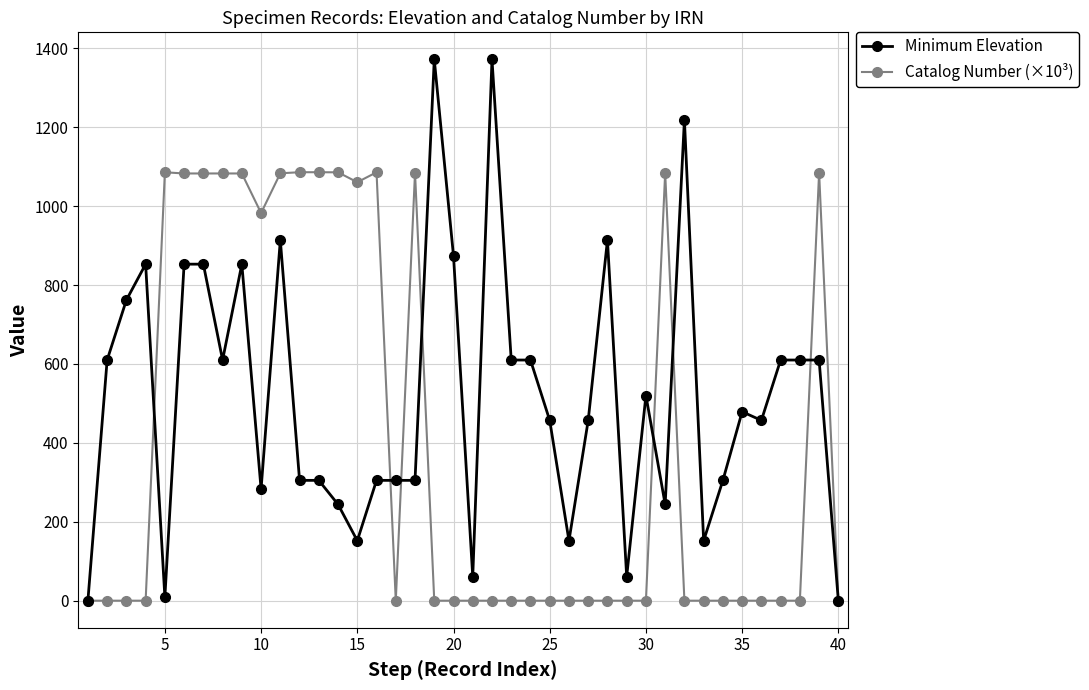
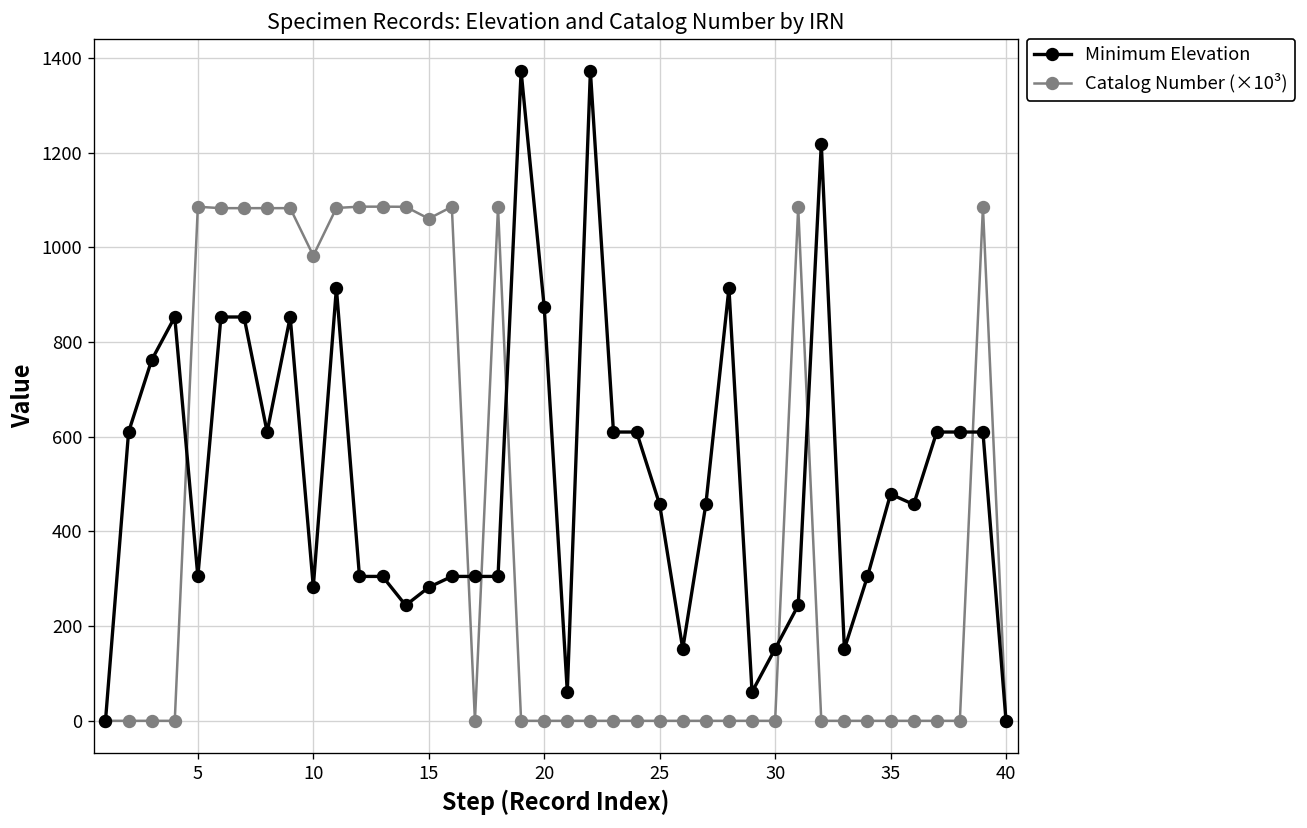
  {
    "Minimum Elevation": {
-     "5": 10,
+     "5": 310,
      "10": 280,
-     "15": 150,
+     "15": 280,
      "20": 870,
      "25": 460,
-     "30": 520,
+     "30": 150,
      "35": 480
    },
    "Catalog Number (×10³)": {
      "5": 1090,
      "10": 980,
      "15": 1060,
      "20": 0,
      "25": 0,
      "30": 0,
      "35": 0
    }
  }
